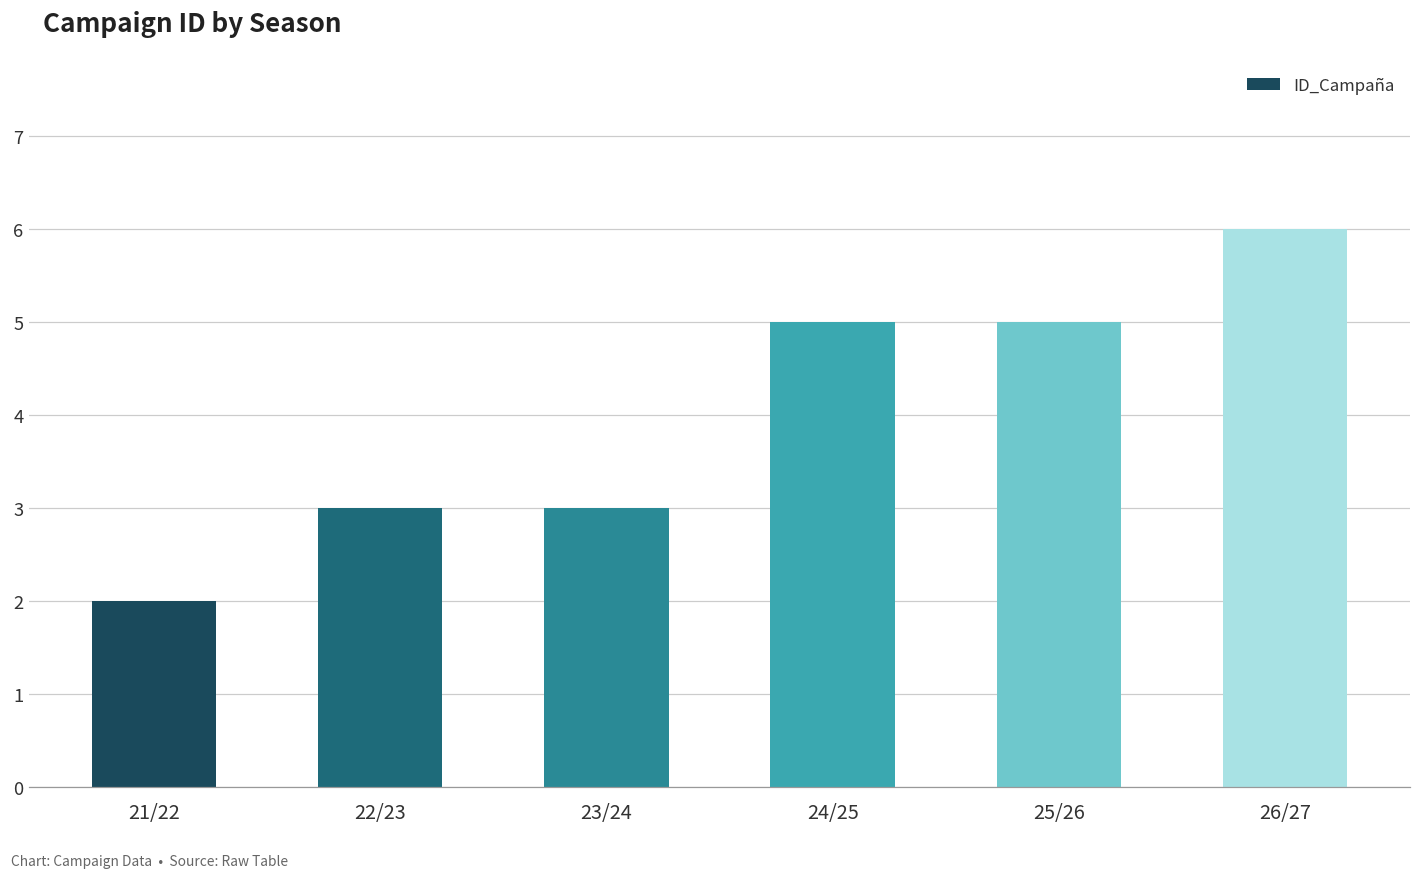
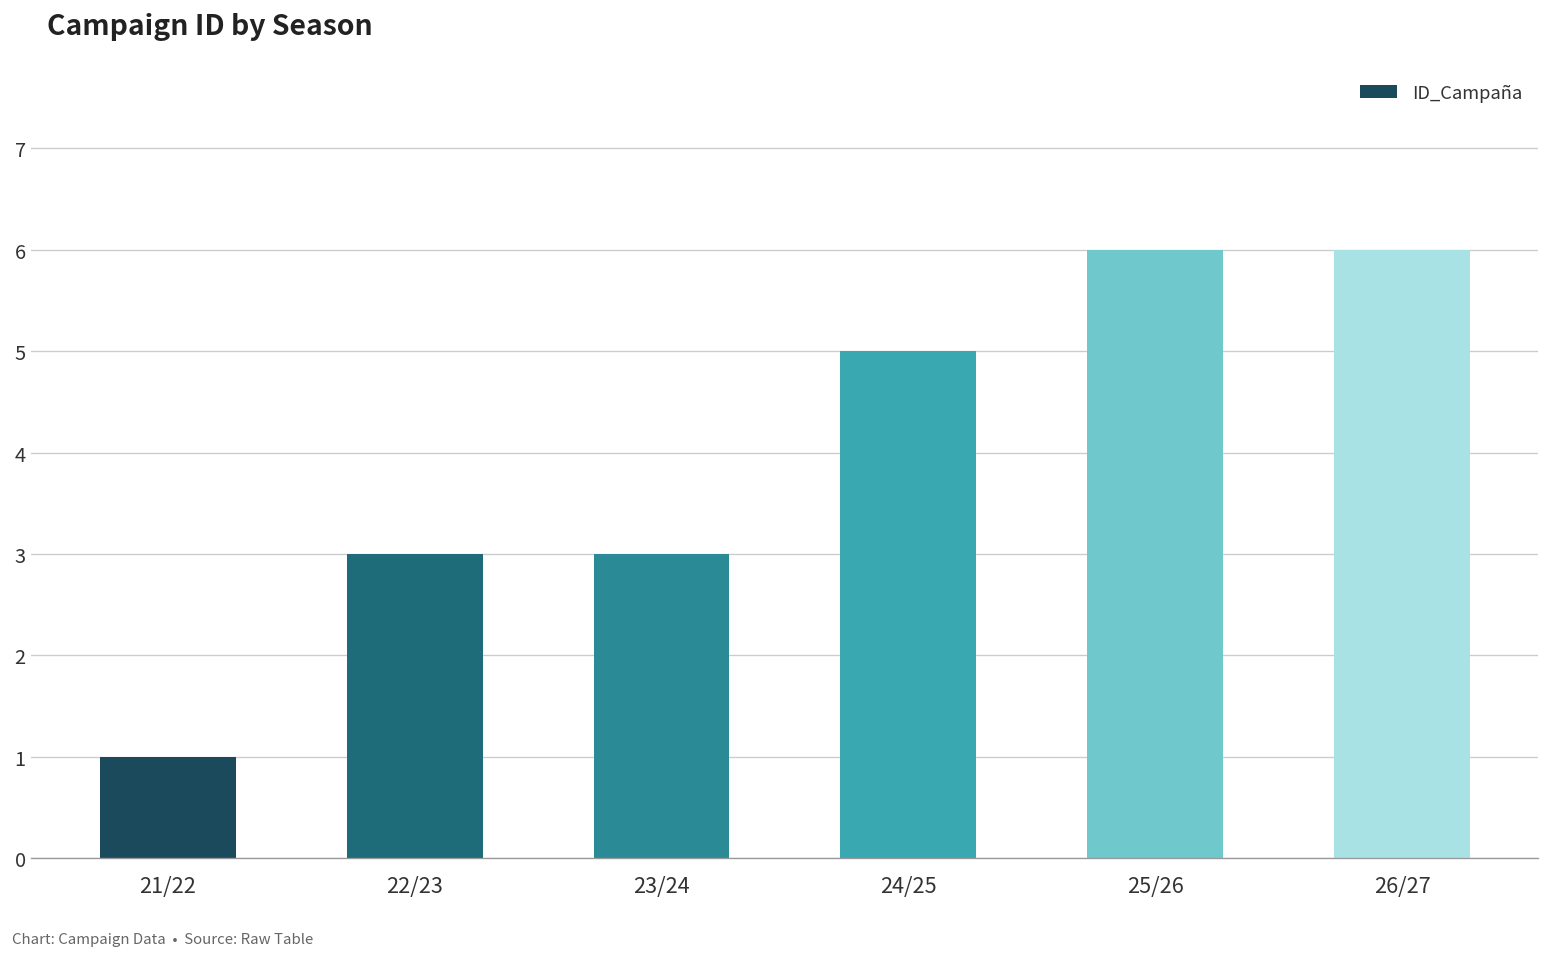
  {
-   "21/22": 2,
+   "21/22": 1,
    "22/23": 3,
    "23/24": 3,
    "24/25": 5,
-   "25/26": 5,
+   "25/26": 6,
    "26/27": 6
  }
